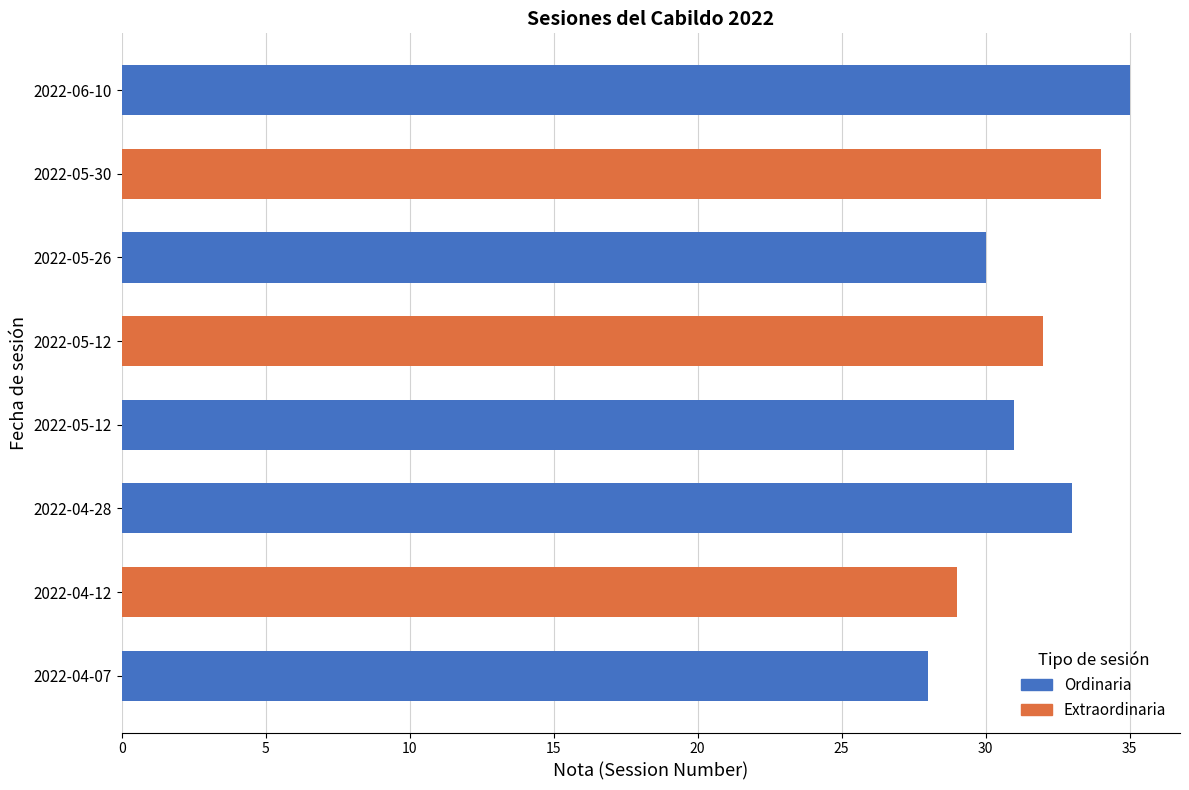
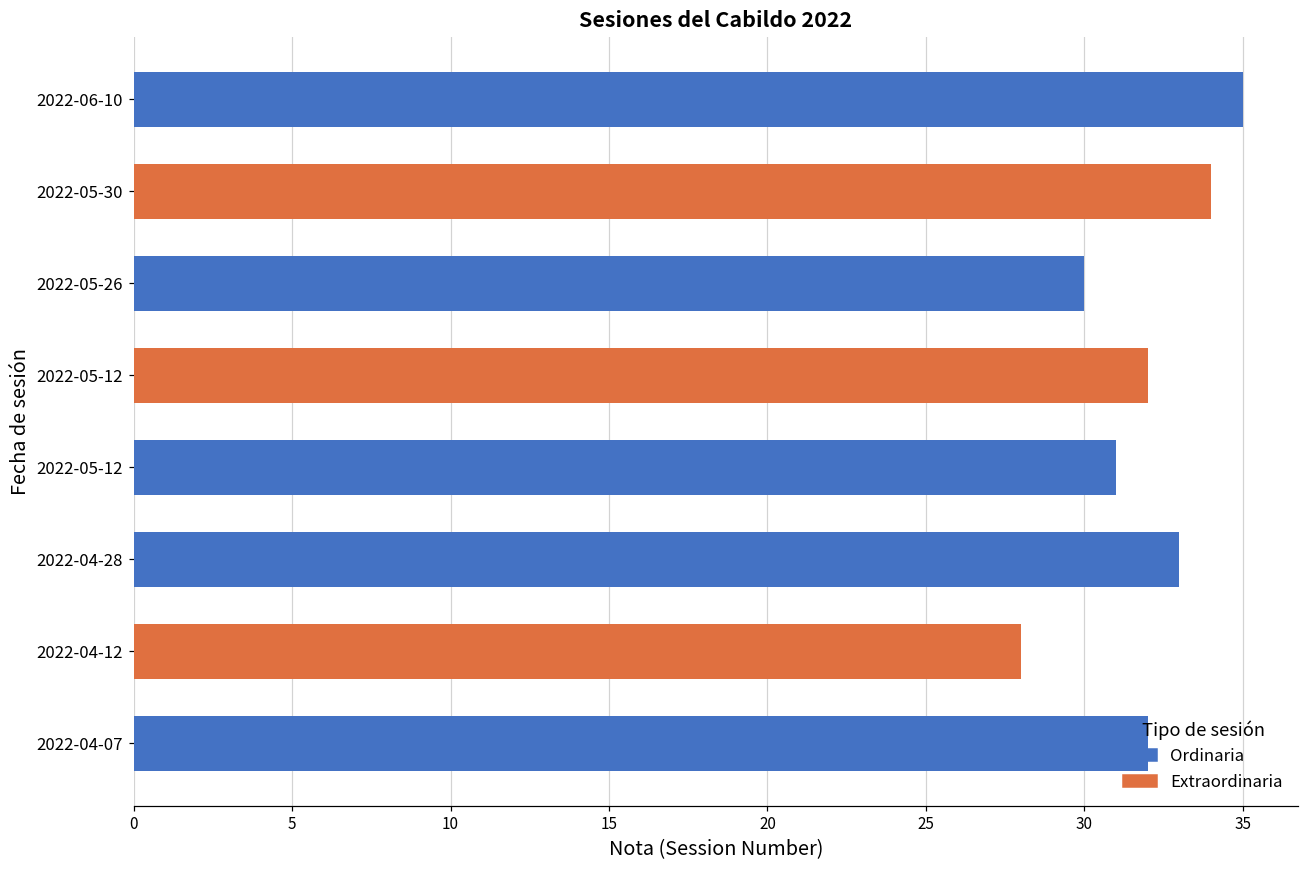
  {
    "2022-06-10": 35,
    "2022-05-30": 34,
    "2022-05-26": 30,
    "2022-04-28": 33,
-   "2022-04-12": 29,
-   "2022-04-07": 28
+   "2022-04-12": 28,
+   "2022-04-07": 32
  }
